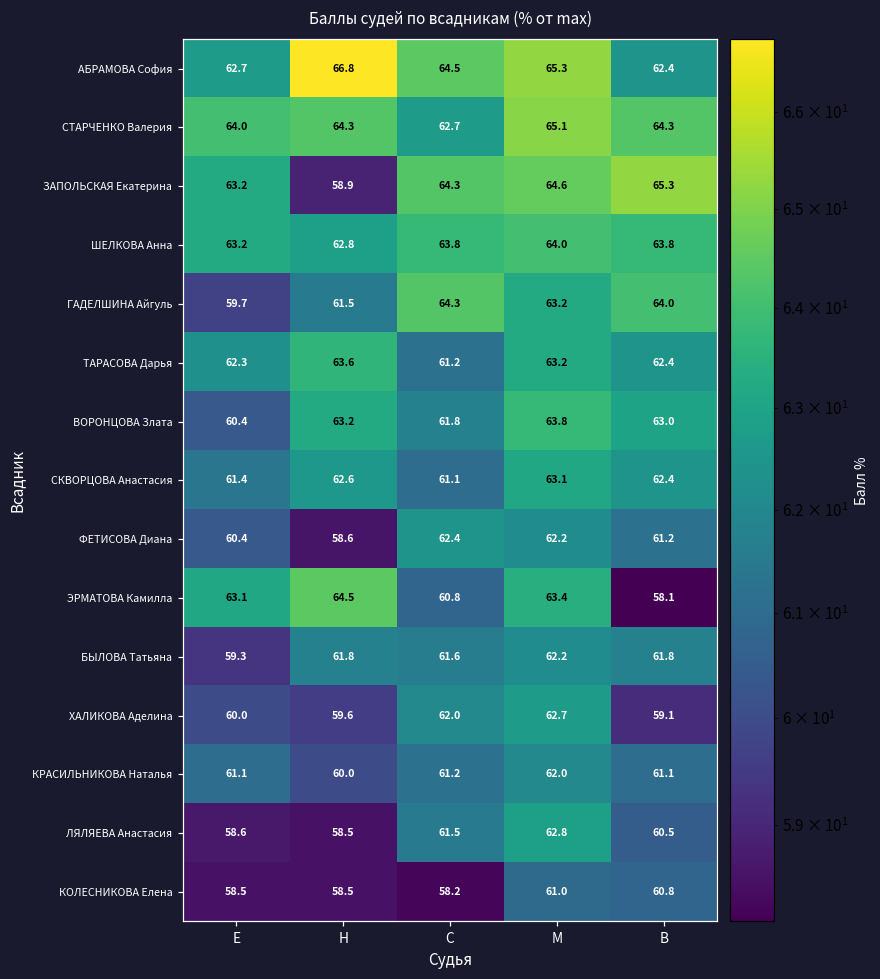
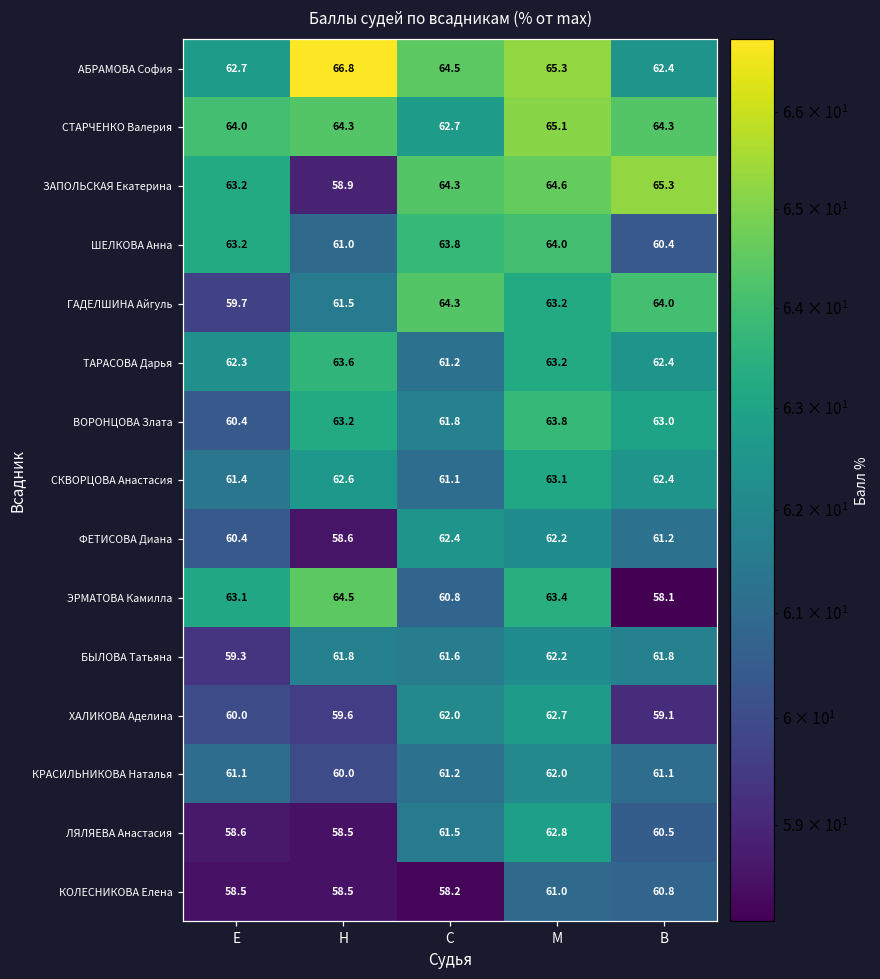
  {
    "АБРАМОВА София": {
      "Е": 62.7,
      "Н": 66.8,
      "С": 64.5,
      "М": 65.3,
      "В": 62.4
    },
    "СТАРЧЕНКО Валерия": {
      "Е": 64.0,
      "Н": 64.3,
      "С": 62.7,
      "М": 65.1,
      "В": 64.3
    },
    "ЗАПОЛЬСКАЯ Екатерина": {
      "Е": 63.2,
      "Н": 58.9,
      "С": 64.3,
      "М": 64.6,
      "В": 65.3
    },
    "ШЕЛКОВА Анна": {
      "Е": 63.2,
-     "Н": 62.8,
+     "Н": 61.0,
      "С": 63.8,
      "М": 64.0,
-     "В": 63.8
+     "В": 60.4
    },
    "ГАДЕЛШИНА Айгуль": {
      "Е": 59.7,
      "Н": 61.5,
      "С": 64.3,
      "М": 63.2,
      "В": 64.0
    },
    "ТАРАСОВА Дарья": {
      "Е": 62.3,
      "Н": 63.6,
      "С": 61.2,
      "М": 63.2,
      "В": 62.4
    },
    "ВОРОНЦОВА Злата": {
      "Е": 60.4,
      "Н": 63.2,
      "С": 61.8,
      "М": 63.8,
      "В": 63.0
    },
    "СКВОРЦОВА Анастасия": {
      "Е": 61.4,
      "Н": 62.6,
      "С": 61.1,
      "М": 63.1,
      "В": 62.4
    },
    "ФЕТИСОВА Диана": {
      "Е": 60.4,
      "Н": 58.6,
      "С": 62.4,
      "М": 62.2,
      "В": 61.2
    },
    "ЭРМАТОВА Камилла": {
      "Е": 63.1,
      "Н": 64.5,
      "С": 60.8,
      "М": 63.4,
      "В": 58.1
    },
    "БЫЛОВА Татьяна": {
      "Е": 59.3,
      "Н": 61.8,
      "С": 61.6,
      "М": 62.2,
      "В": 61.8
    },
    "ХАЛИКОВА Аделина": {
      "Е": 60.0,
      "Н": 59.6,
      "С": 62.0,
      "М": 62.7,
      "В": 59.1
    },
    "КРАСИЛЬНИКОВА Наталья": {
      "Е": 61.1,
      "Н": 60.0,
      "С": 61.2,
      "М": 62.0,
      "В": 61.1
    },
    "ЛЯЛЯЕВА Анастасия": {
      "Е": 58.6,
      "Н": 58.5,
      "С": 61.5,
      "М": 62.8,
      "В": 60.5
    },
    "КОЛЕСНИКОВА Елена": {
      "Е": 58.5,
      "Н": 58.5,
      "С": 58.2,
      "М": 61.0,
      "В": 60.8
    }
  }
